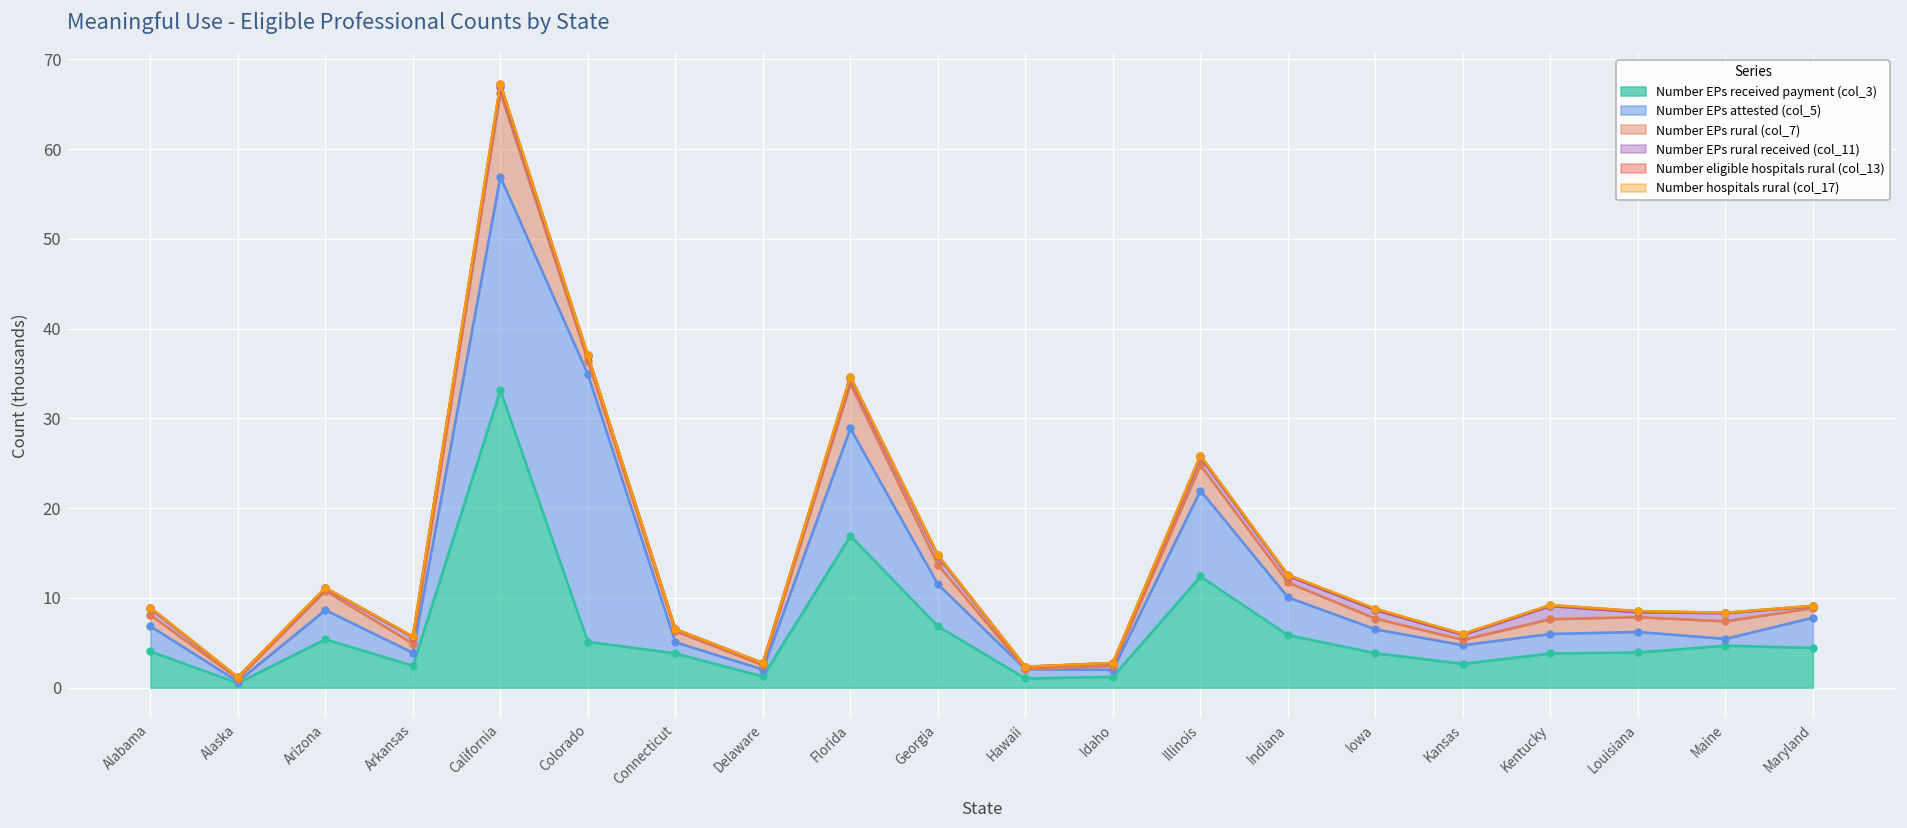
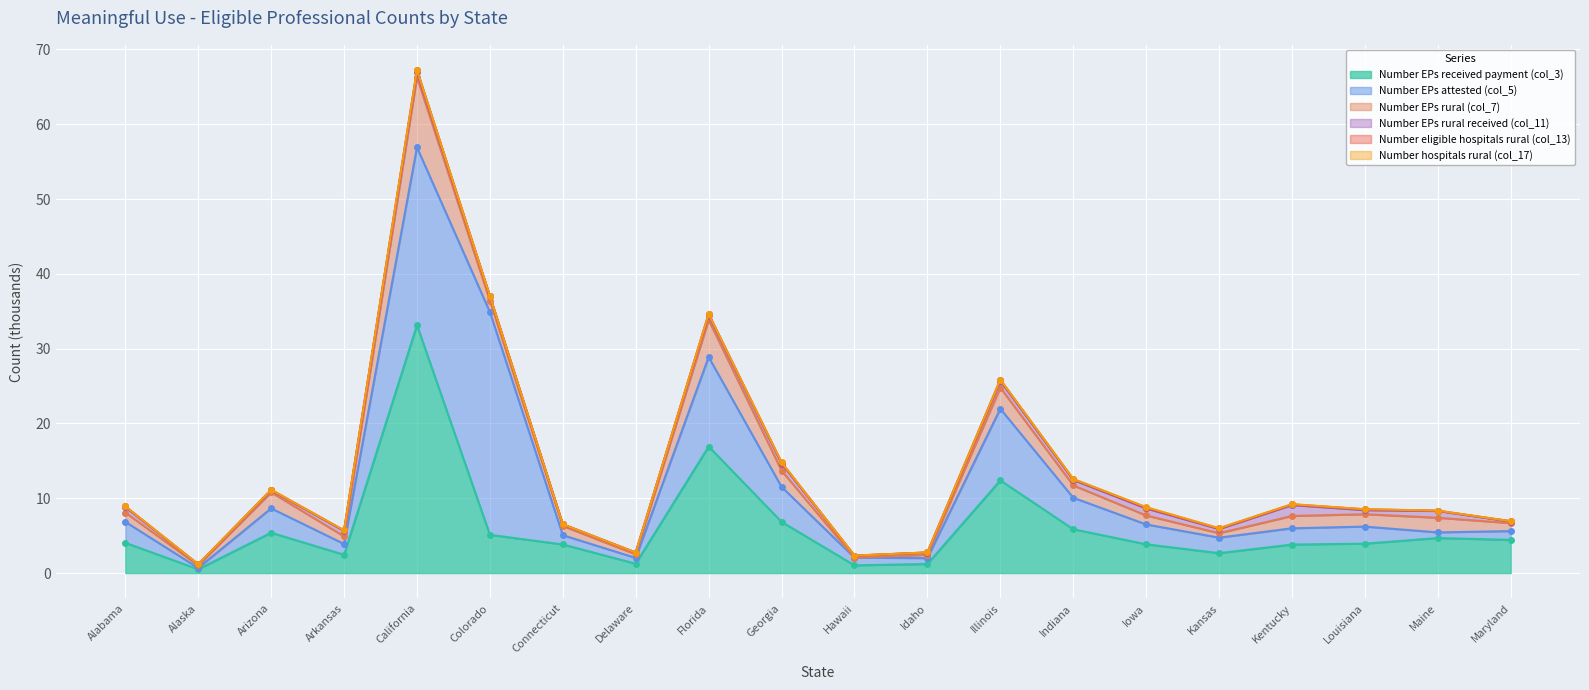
  {
    "Number EPs received payment (col_3)": {
      "Alabama": 4,
      "Arizona": 5,
      "Arkansas": 2,
      "California": 33,
      "Colorado": 5,
      "Connecticut": 4,
      "Delaware": 1,
      "Florida": 17,
      "Georgia": 7,
      "Hawaii": 1,
      "Idaho": 1,
      "Illinois": 12,
      "Indiana": 6,
      "Iowa": 4,
      "Kansas": 3,
      "Kentucky": 4,
      "Louisiana": 4,
      "Maine": 5,
      "Maryland": 4
    },
    "Number EPs attested (col_5)": {
      "Alabama": 3,
      "Arizona": 3,
      "Arkansas": 1,
      "California": 24,
      "Colorado": 30,
      "Connecticut": 1,
      "Delaware": 1,
      "Florida": 12,
      "Georgia": 5,
      "Idaho": 1,
      "Illinois": 10,
      "Indiana": 4,
      "Iowa": 3,
      "Kansas": 2,
      "Kentucky": 2,
      "Louisiana": 2,
      "Maine": 1,
-     "Maryland": 3
+     "Maryland": 1
    }
  }
